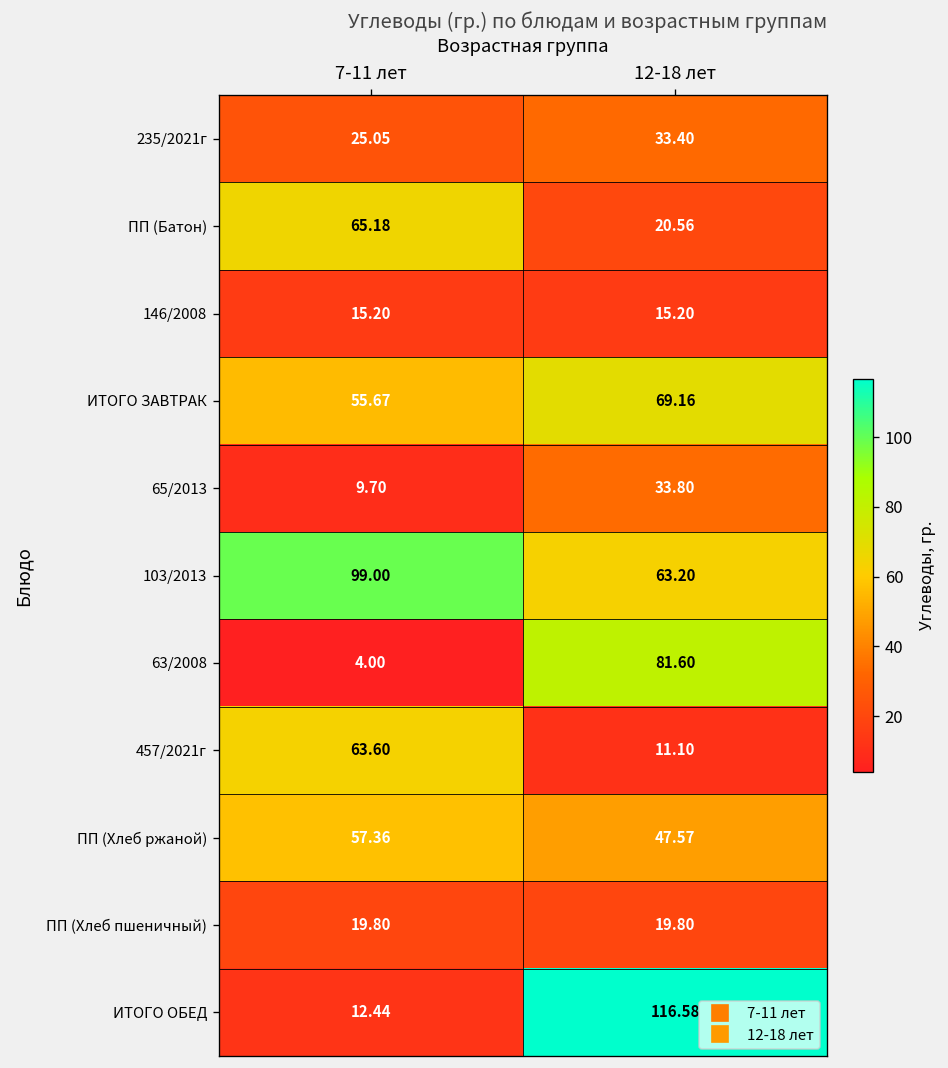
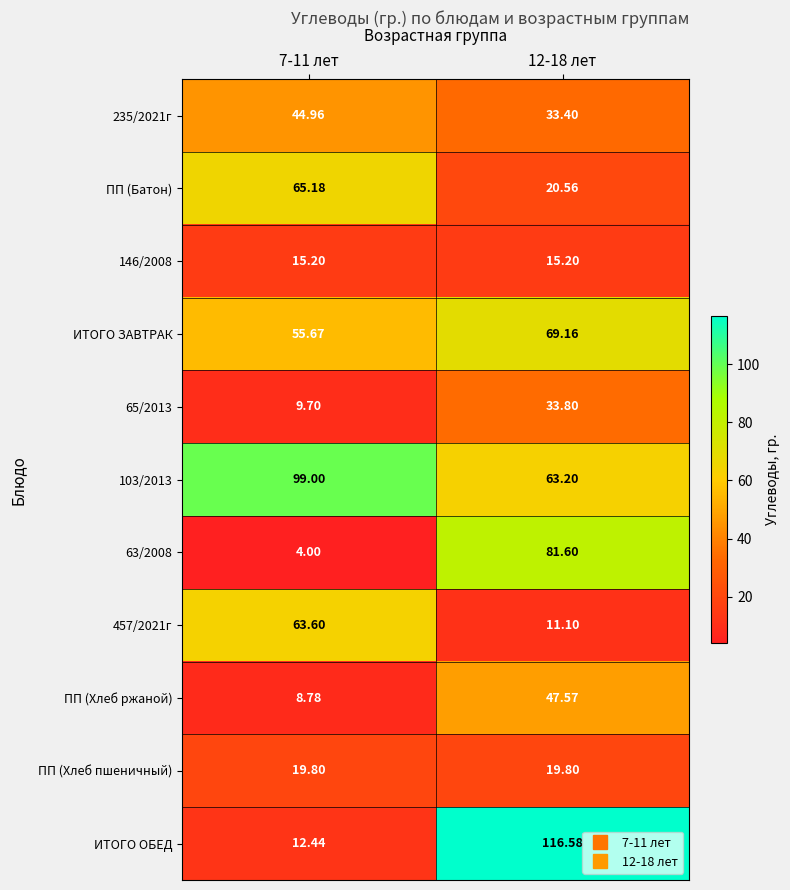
  {
    "235/2021г": {
-     "7-11 лет": 25.05,
+     "7-11 лет": 44.96,
      "12-18 лет": 33.40
    },
    "ПП (Батон)": {
      "7-11 лет": 65.18,
      "12-18 лет": 20.56
    },
    "146/2008": {
      "7-11 лет": 15.20,
      "12-18 лет": 15.20
    },
    "ИТОГО ЗАВТРАК": {
      "7-11 лет": 55.67,
      "12-18 лет": 69.16
    },
    "65/2013": {
      "7-11 лет": 9.70,
      "12-18 лет": 33.80
    },
    "103/2013": {
      "7-11 лет": 99.00,
      "12-18 лет": 63.20
    },
    "63/2008": {
      "7-11 лет": 4.00,
      "12-18 лет": 81.60
    },
    "457/2021г": {
      "7-11 лет": 63.60,
      "12-18 лет": 11.10
    },
    "ПП (Хлеб ржаной)": {
-     "7-11 лет": 57.36,
+     "7-11 лет": 8.78,
      "12-18 лет": 47.57
    },
    "ПП (Хлеб пшеничный)": {
      "7-11 лет": 19.80,
      "12-18 лет": 19.80
    },
    "ИТОГО ОБЕД": {
      "7-11 лет": 12.44
    }
  }
